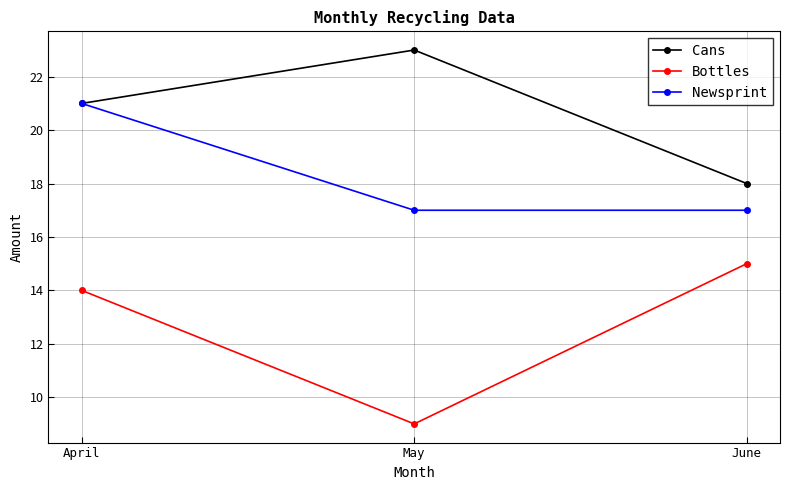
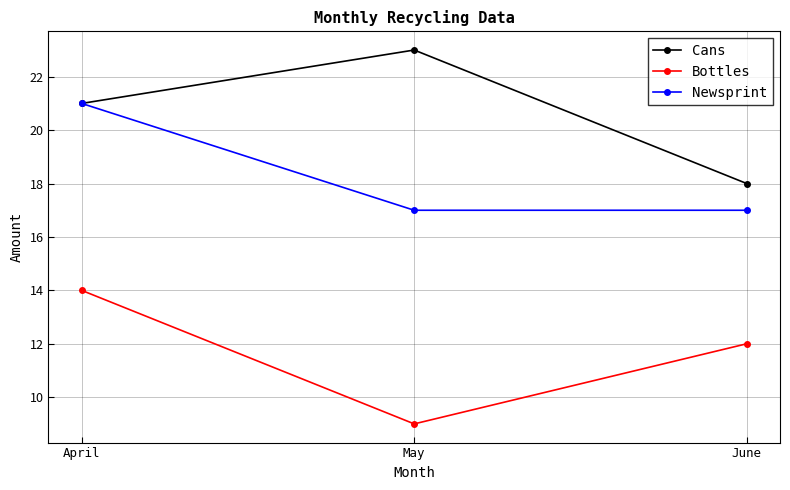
  {
    "Cans": {
      "May": 23,
      "June": 18
    },
    "Bottles": {
      "April": 14,
      "May": 9,
-     "June": 15
+     "June": 12
    },
    "Newsprint": {
      "May": 17,
      "June": 17
    }
  }
